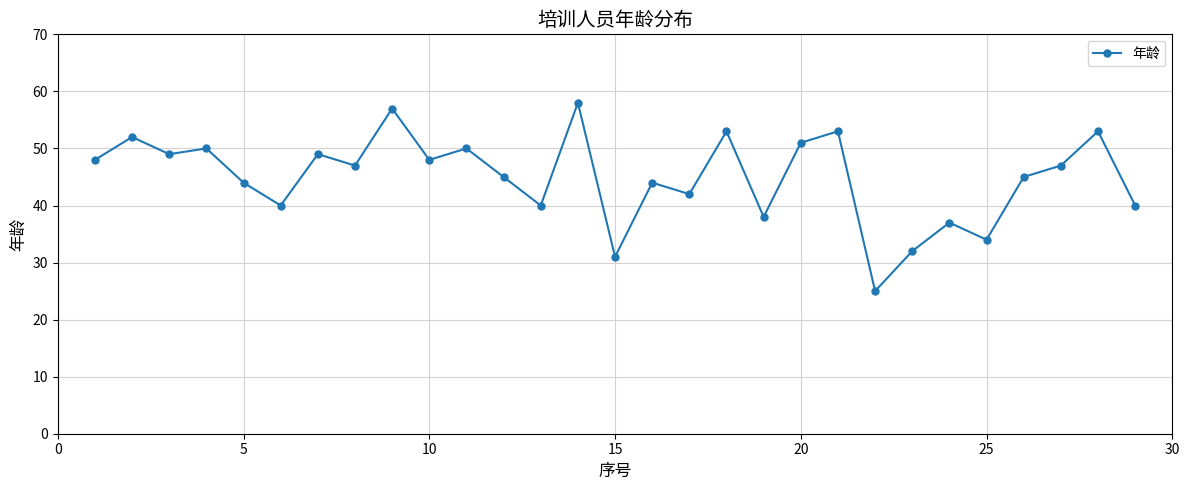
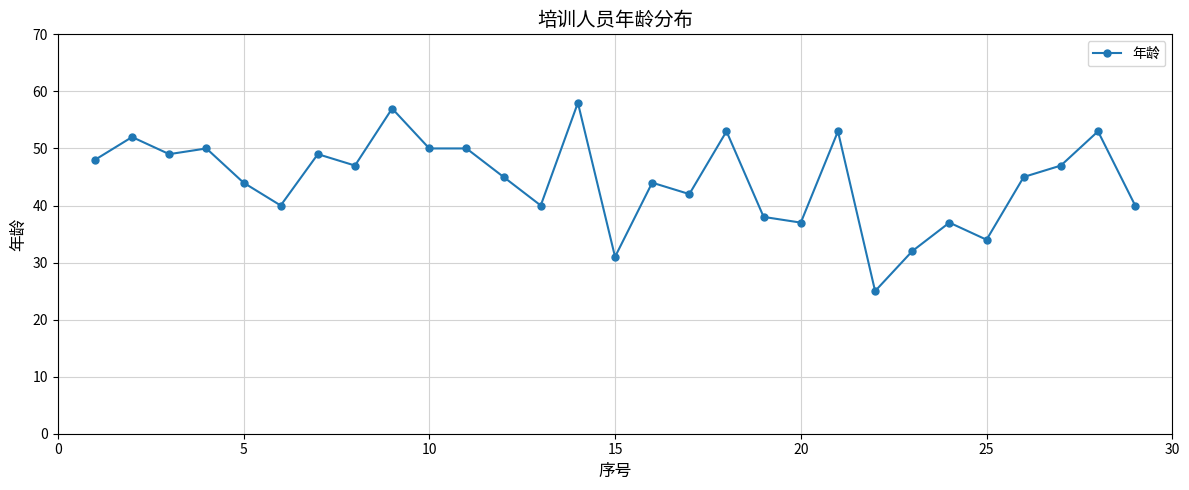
  {
    "5": 44,
-   "10": 48,
+   "10": 50,
    "15": 31,
-   "20": 51,
+   "20": 37,
    "25": 34
  }
